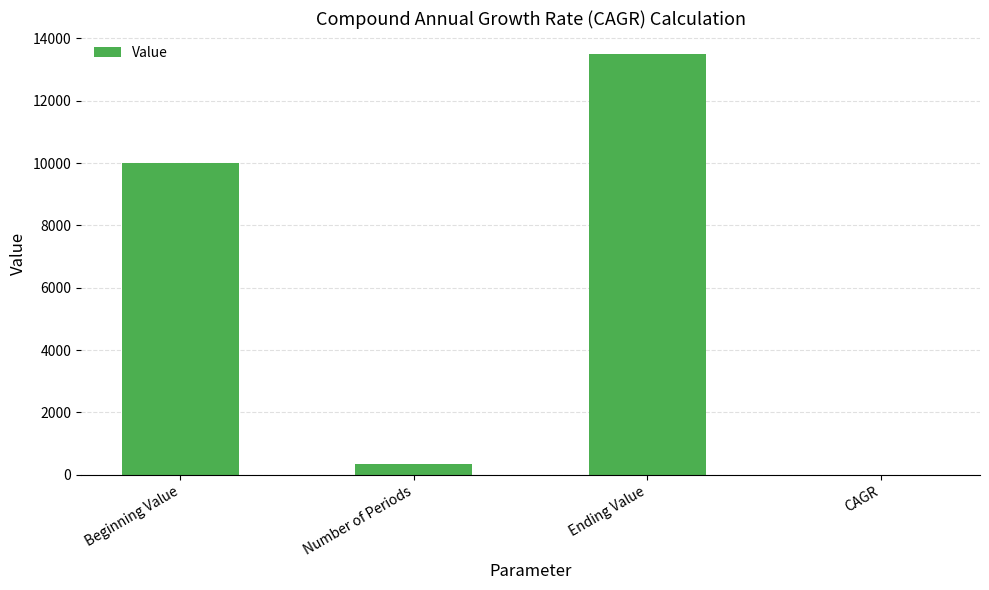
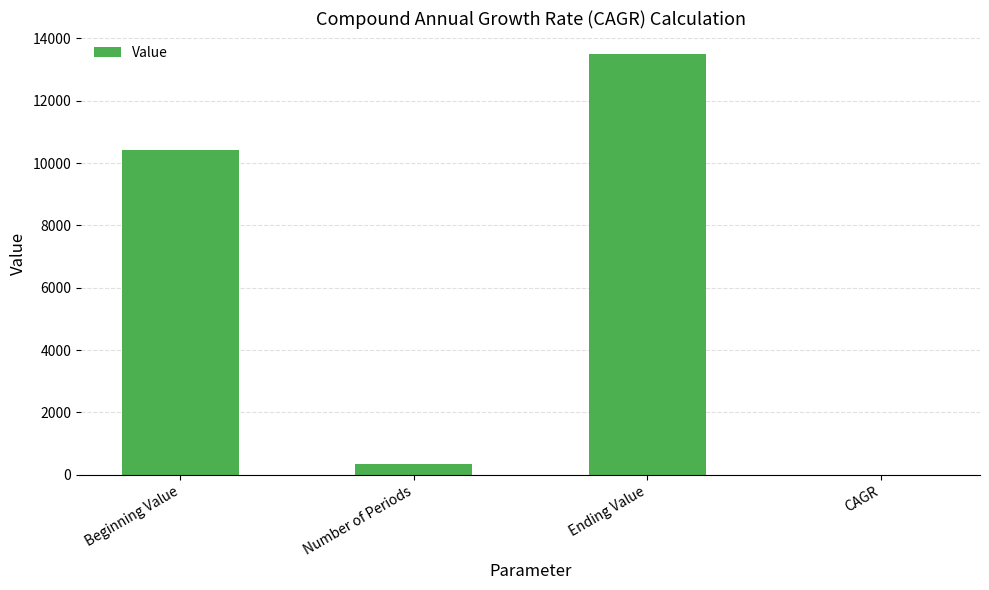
  {
-   "Beginning Value": 10000,
+   "Beginning Value": 10400,
    "Number of Periods": 300,
    "Ending Value": 13500
  }
